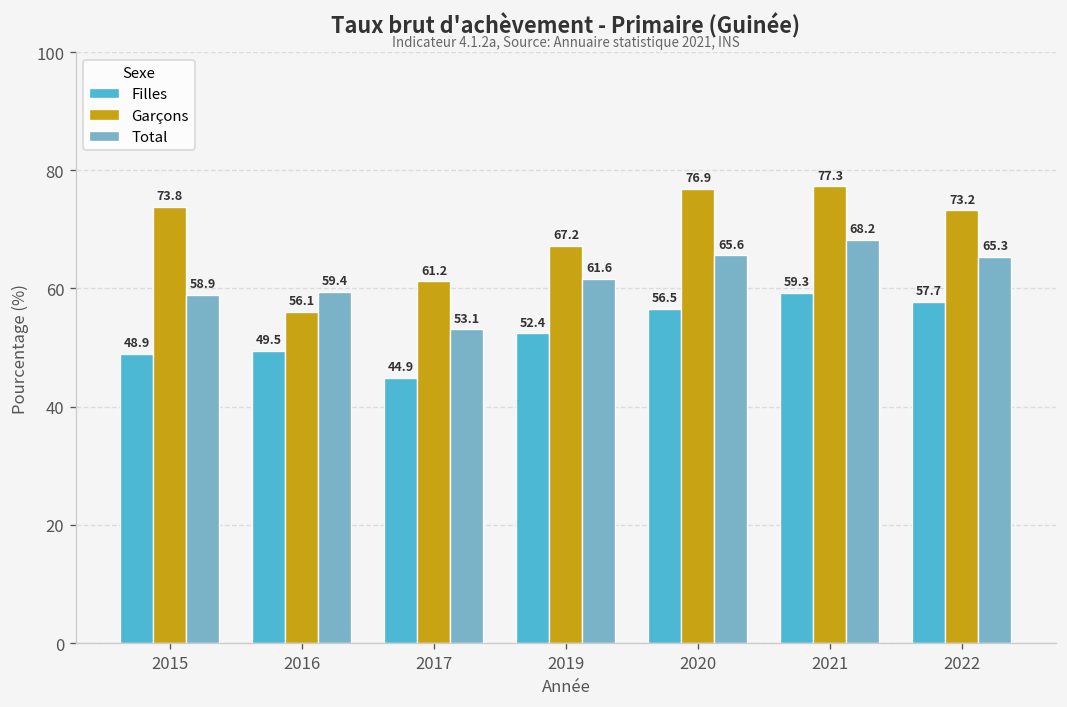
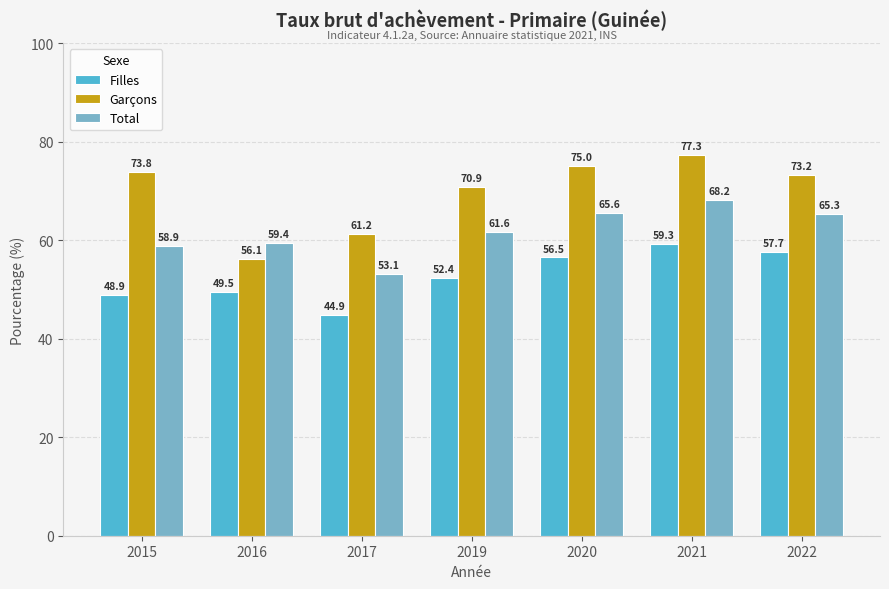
  {
    "Garçons": {
      "2015": 73.8,
      "2016": 56.1,
      "2017": 61.2,
-     "2019": 67.2,
-     "2020": 76.9,
+     "2019": 70.9,
+     "2020": 75.0,
      "2021": 77.3,
      "2022": 73.2
    }
  }
